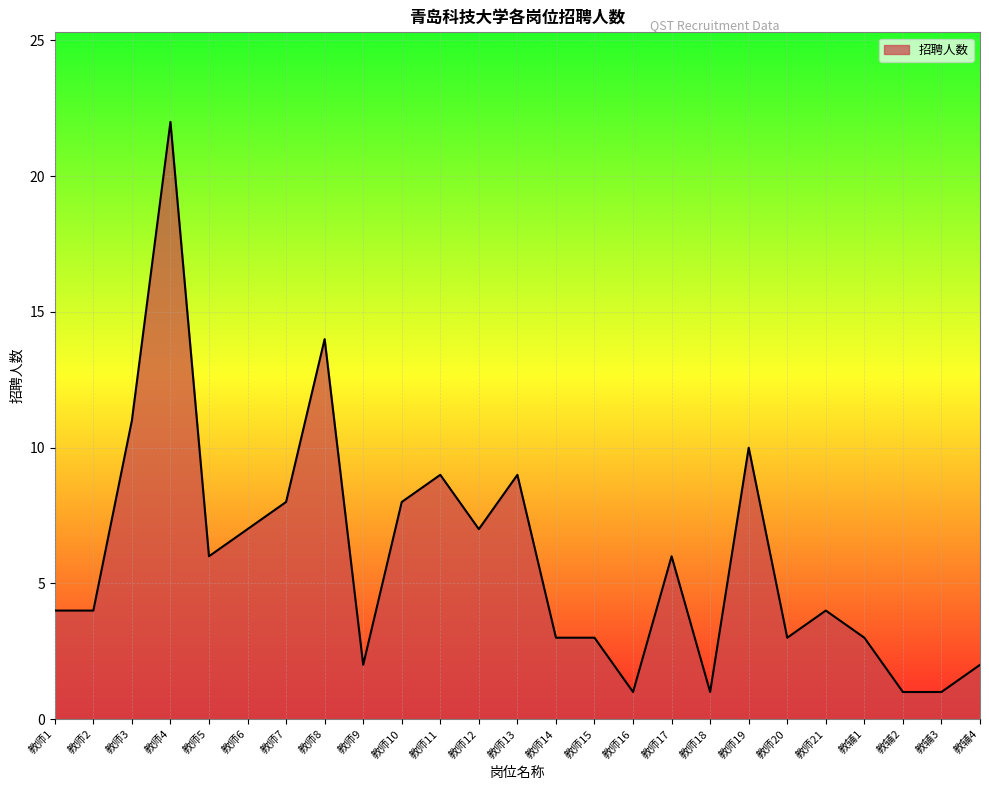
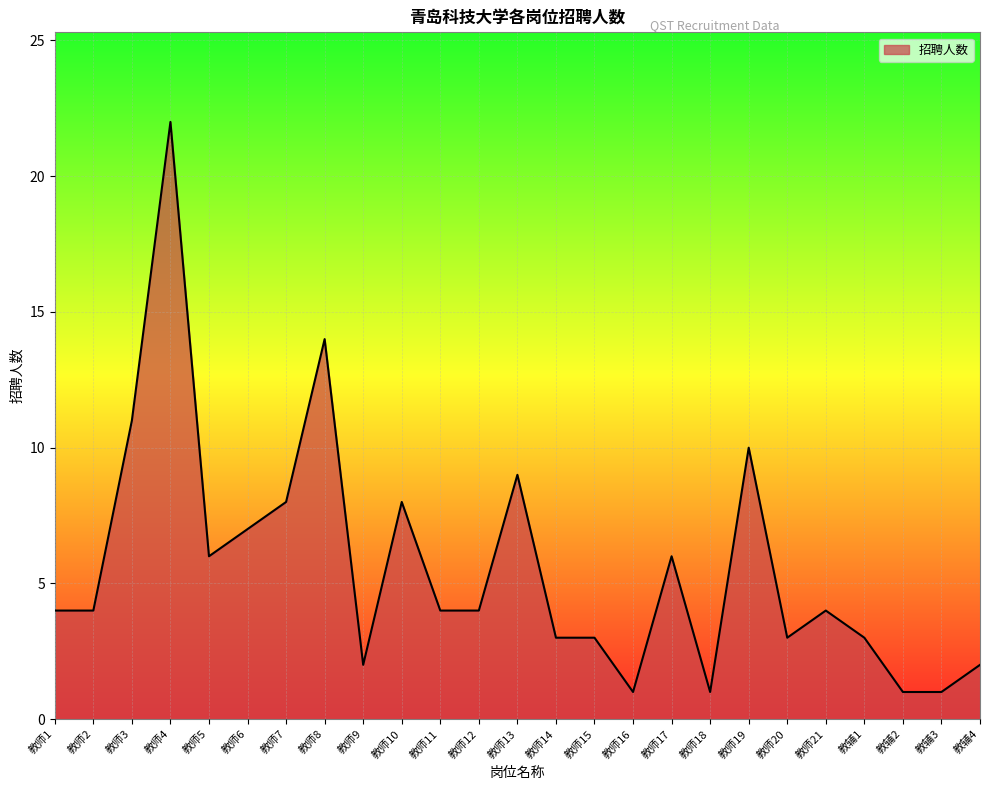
  {
    "教师1": 4,
    "教师2": 4,
    "教师3": 11,
    "教师4": 22,
    "教师5": 6,
    "教师6": 7,
    "教师7": 8,
    "教师8": 14,
    "教师9": 2,
    "教师10": 8,
-   "教师11": 9,
-   "教师12": 7,
+   "教师11": 4,
+   "教师12": 4,
    "教师13": 9,
    "教师14": 3,
    "教师15": 3,
    "教师16": 1,
    "教师17": 6,
    "教师18": 1,
    "教师19": 10,
    "教师20": 3,
    "教师21": 4,
    "教辅1": 3,
    "教辅2": 1,
    "教辅3": 1,
    "教辅4": 2
  }
